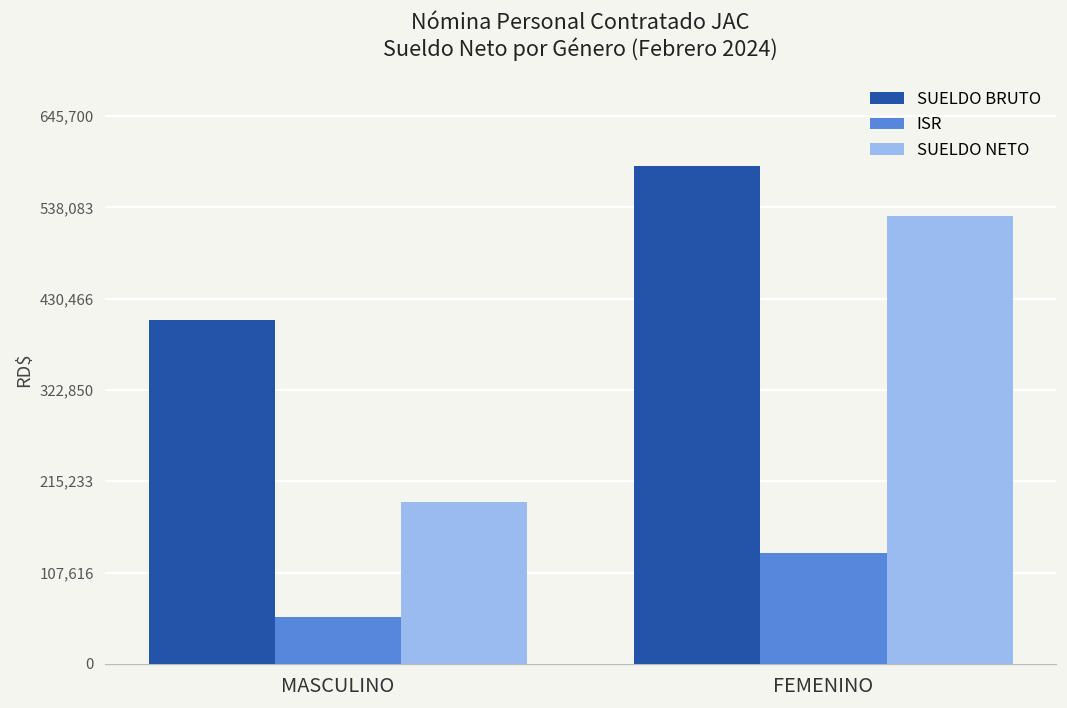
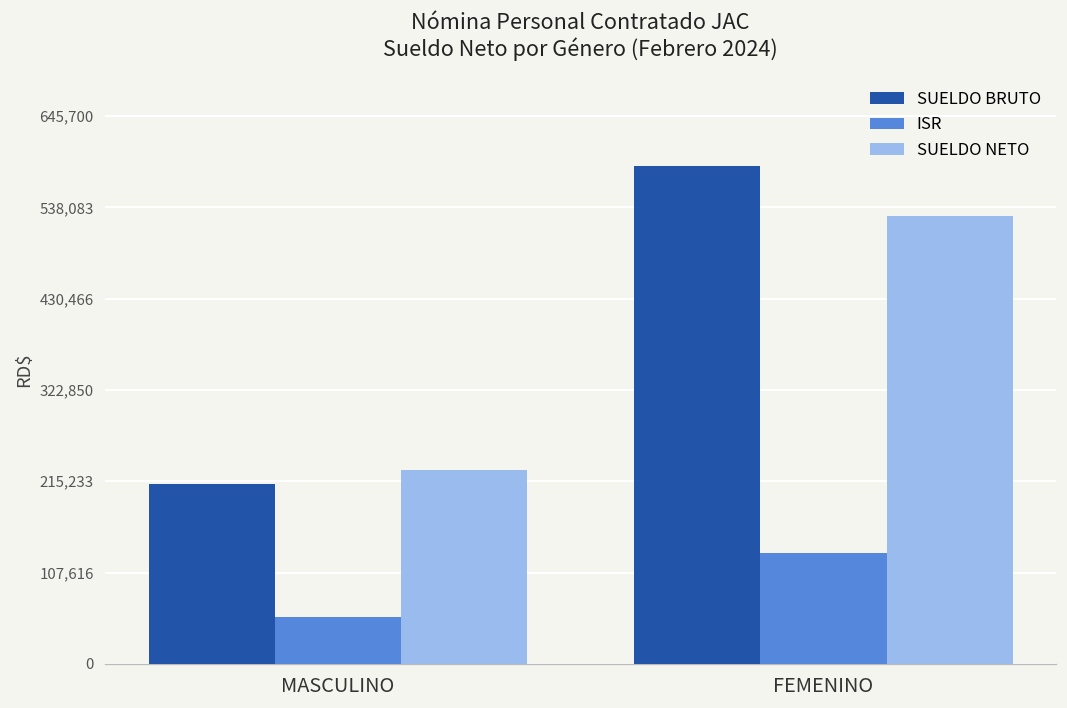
  {
    "SUELDO BRUTO": {
-     "MASCULINO": "400,000",
+     "MASCULINO": "210,000",
      "FEMENINO": "590,000"
    },
    "ISR": {
      "MASCULINO": "60,000",
      "FEMENINO": "130,000"
    },
    "SUELDO NETO": {
-     "MASCULINO": "190,000",
+     "MASCULINO": "230,000",
      "FEMENINO": "530,000"
    }
  }
